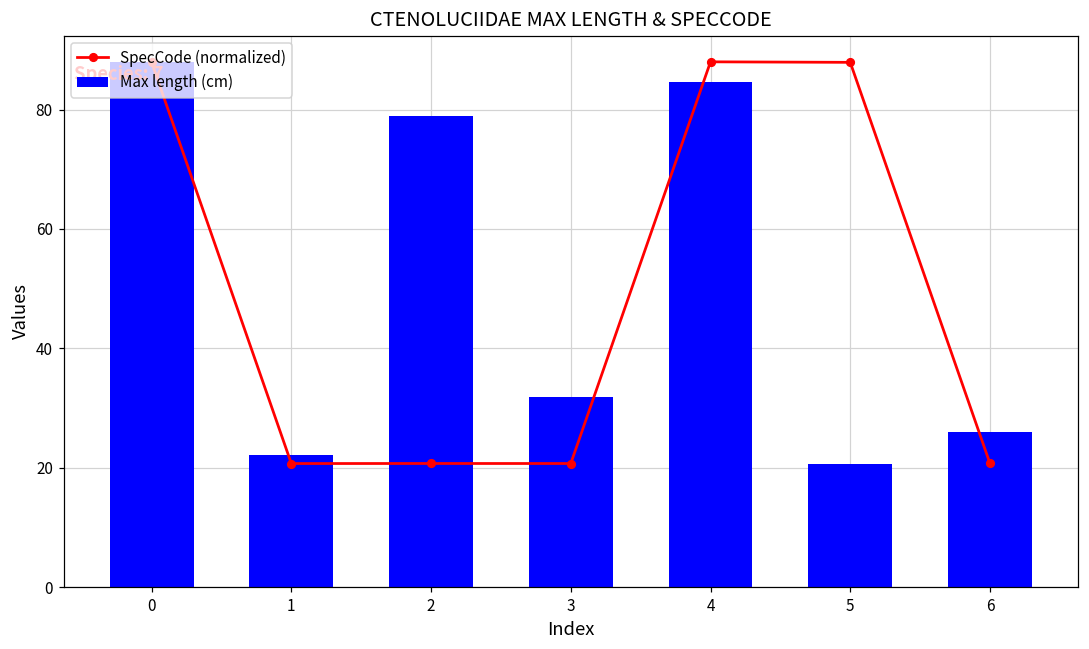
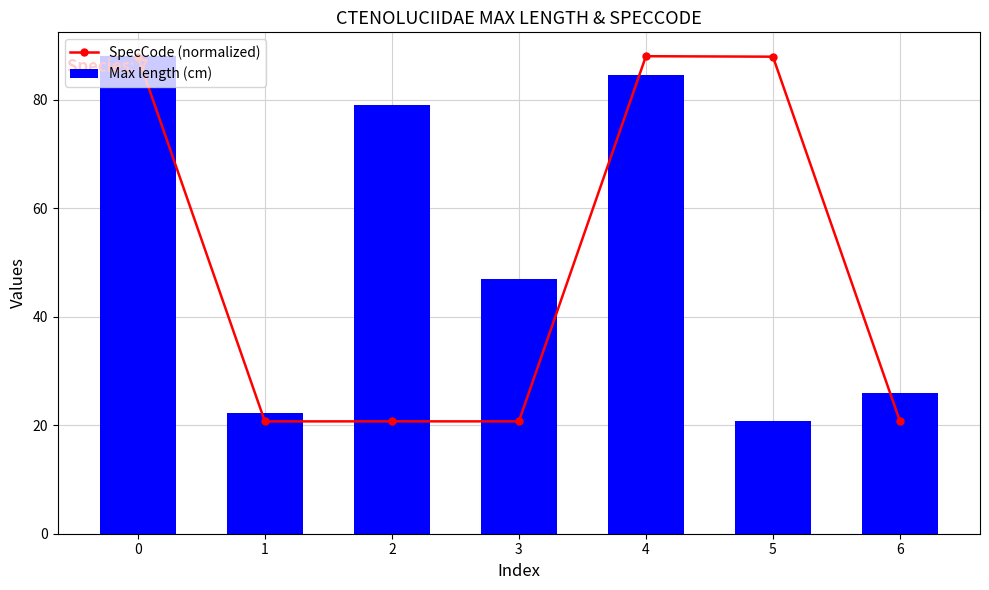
  {
    "SpecCode (normalized)": {
      "1": 21,
      "2": 21,
      "3": 21,
      "4": 88,
      "5": 88,
      "6": 21
    },
    "Max length (cm)": {
      "1": 22,
      "2": 79,
-     "3": 32,
+     "3": 47,
      "4": 85,
      "5": 21,
      "6": 26
    }
  }
